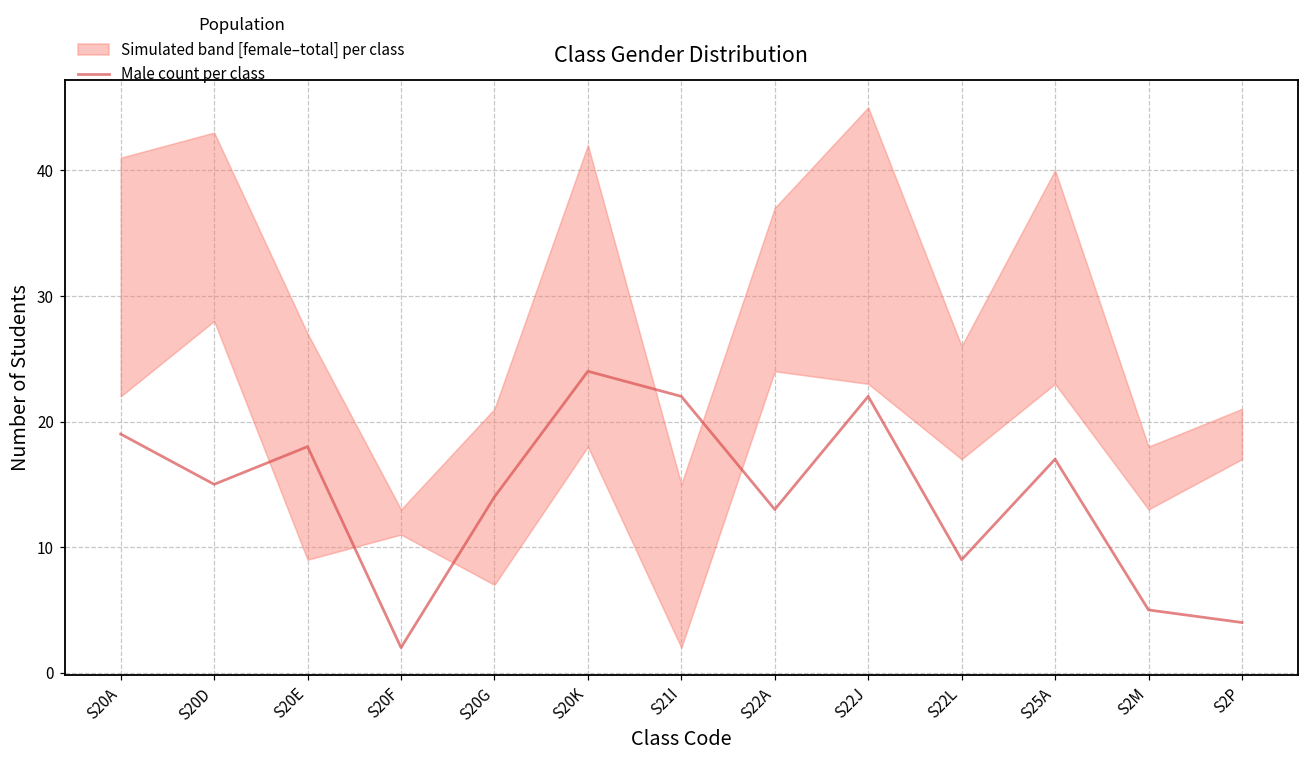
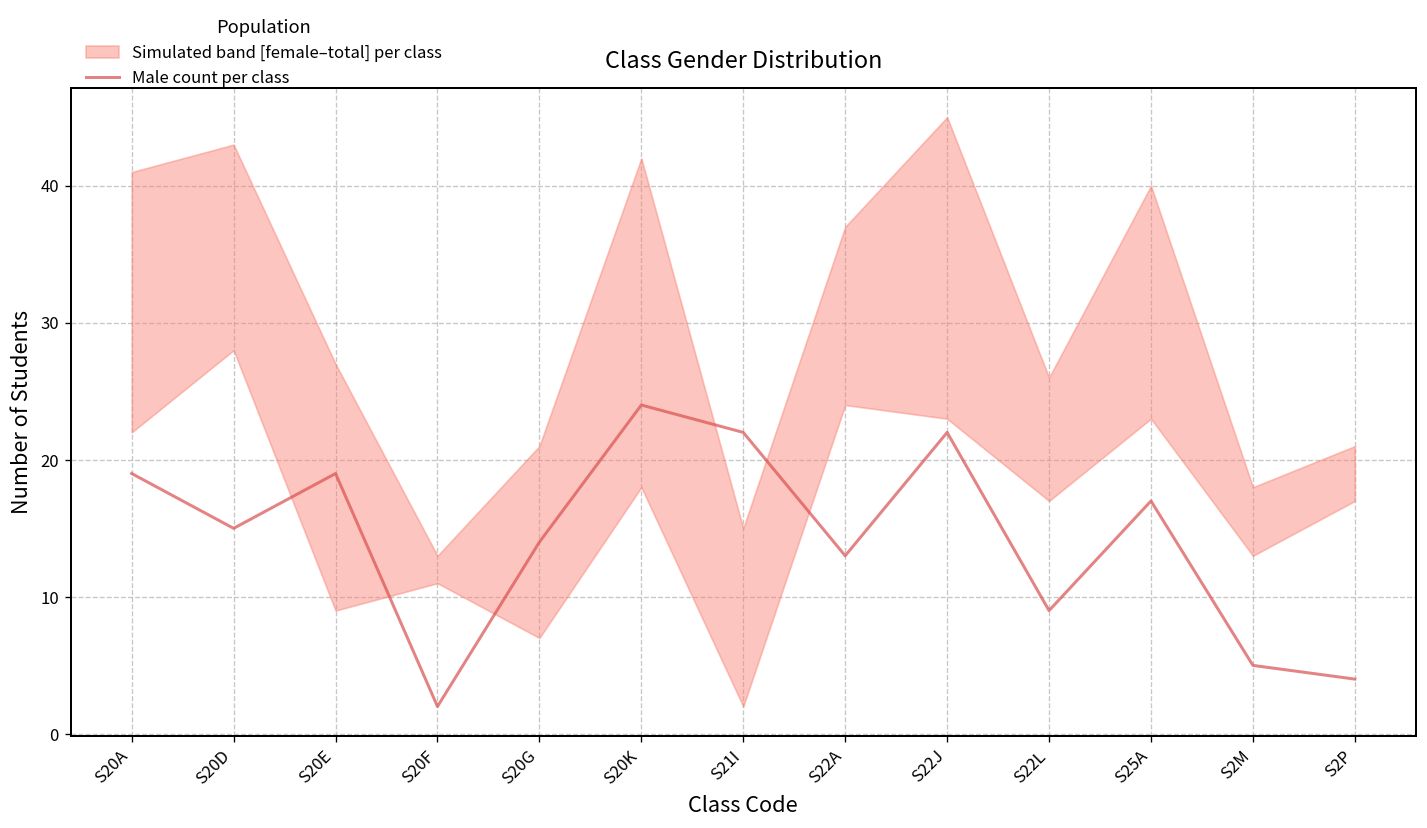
  {
    "Male count per class": {
      "S20A": 19,
      "S20D": 15,
-     "S20E": 18,
+     "S20E": 19,
      "S20F": 2,
      "S20G": 14,
      "S20K": 24,
      "S21I": 22,
      "S22A": 13,
      "S22J": 22,
      "S22L": 9,
      "S25A": 17,
      "S2M": 5,
      "S2P": 4
    }
  }
